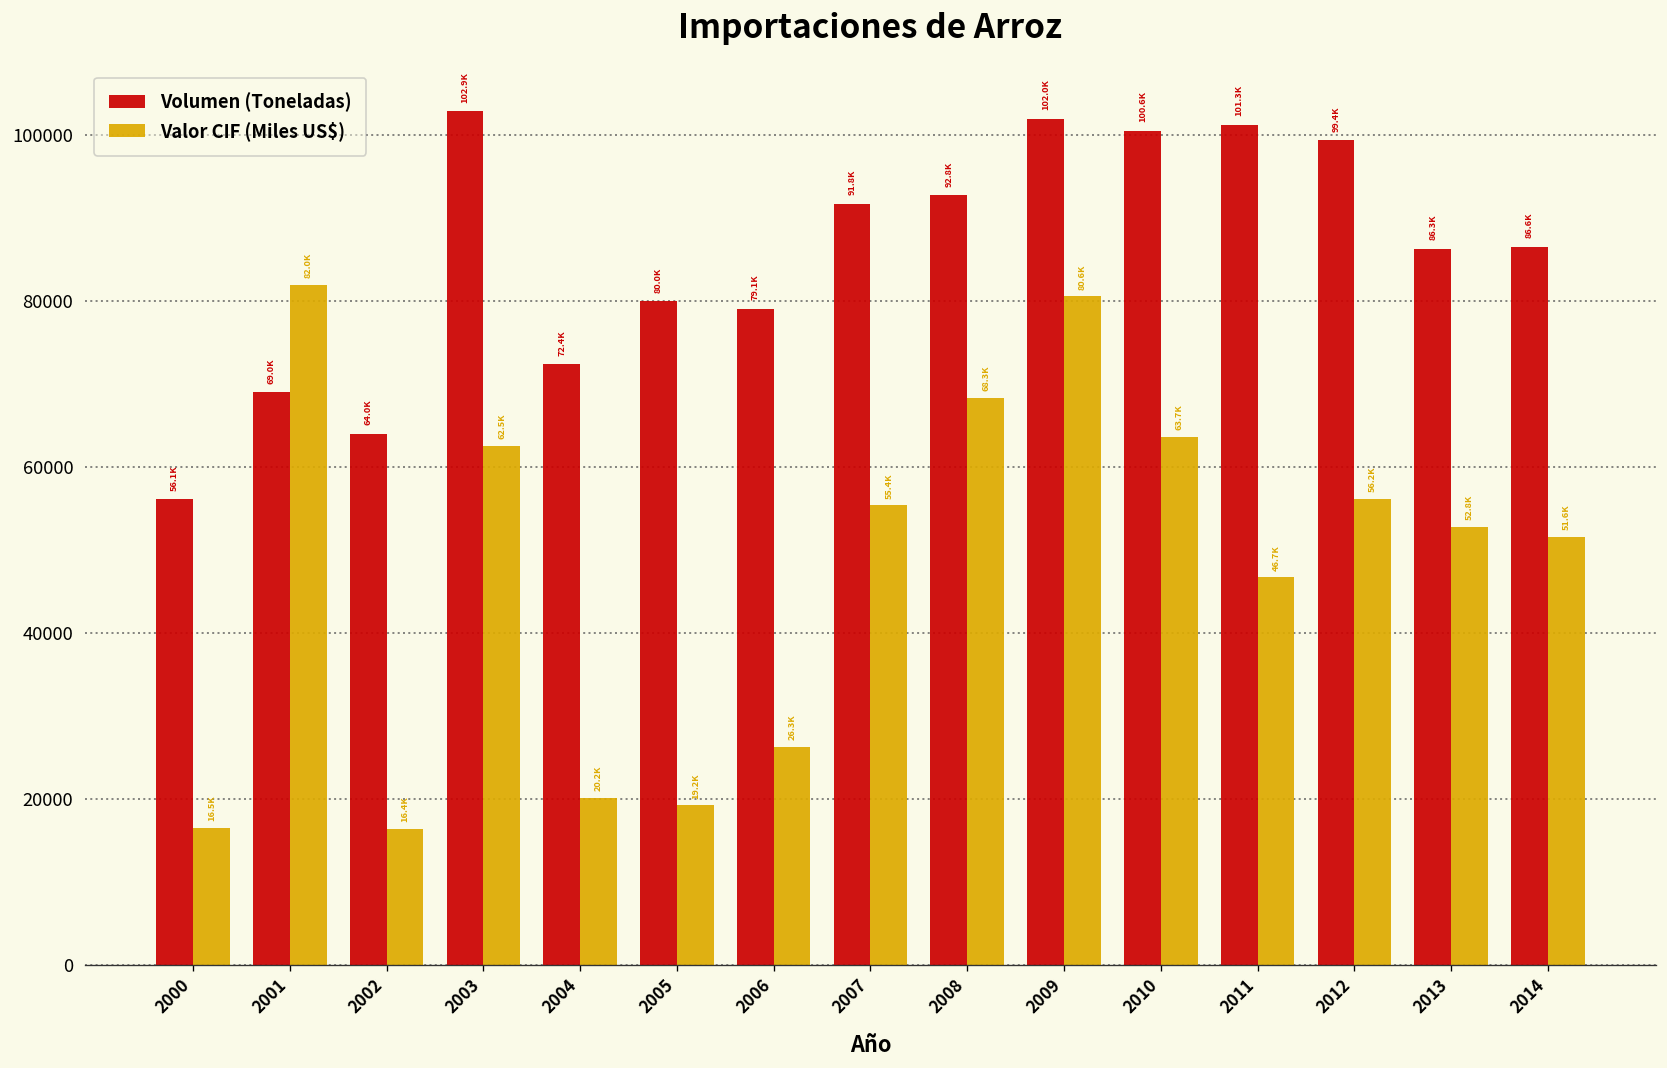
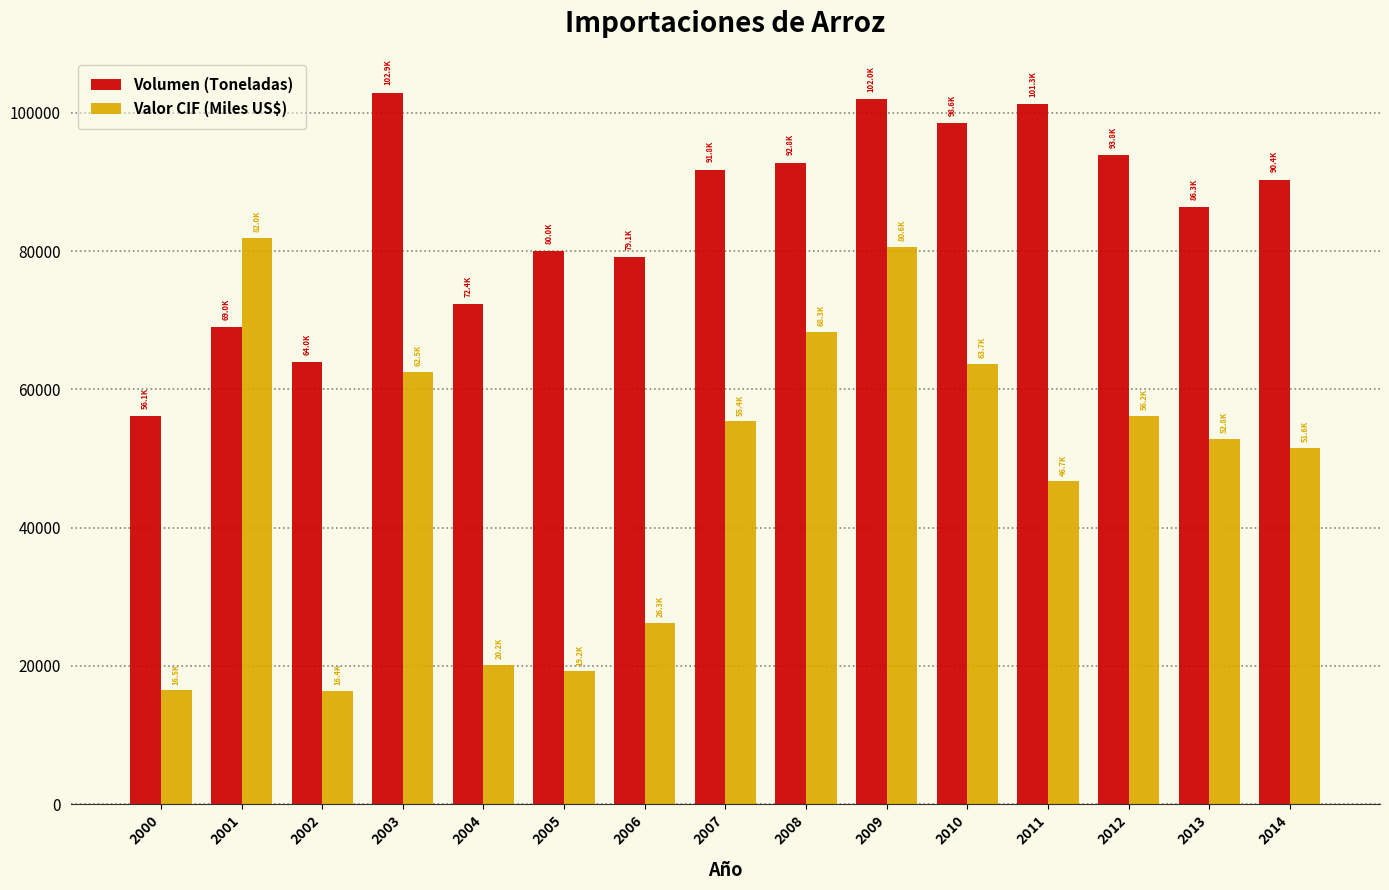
  {
    "Volumen (Toneladas)": {
      "2000": "56.1K",
      "2001": "69.0K",
      "2002": "64.0K",
      "2003": "102.9K",
      "2004": "72.4K",
      "2005": "80.0K",
      "2006": "79.1K",
      "2007": "91.8K",
      "2008": "92.8K",
      "2009": "102.0K",
-     "2010": "100.6K",
+     "2010": "98.6K",
      "2011": "101.3K",
-     "2012": "99.4K",
+     "2012": "93.8K",
      "2013": "86.3K",
-     "2014": "86.6K"
+     "2014": "90.4K"
    },
    "Valor CIF (Miles US$)": {
      "2000": "16.5K",
      "2001": "82.0K",
      "2002": "16.4K",
      "2003": "62.5K",
      "2004": "20.2K",
      "2005": "19.2K",
      "2006": "26.3K",
      "2007": "55.4K",
      "2008": "68.3K",
      "2009": "80.6K",
      "2010": "63.7K",
      "2011": "46.7K",
      "2012": "56.2K",
      "2013": "52.8K",
      "2014": "51.6K"
    }
  }
